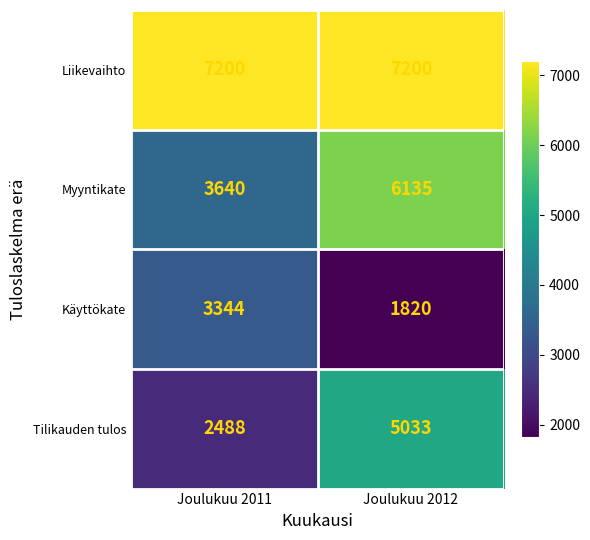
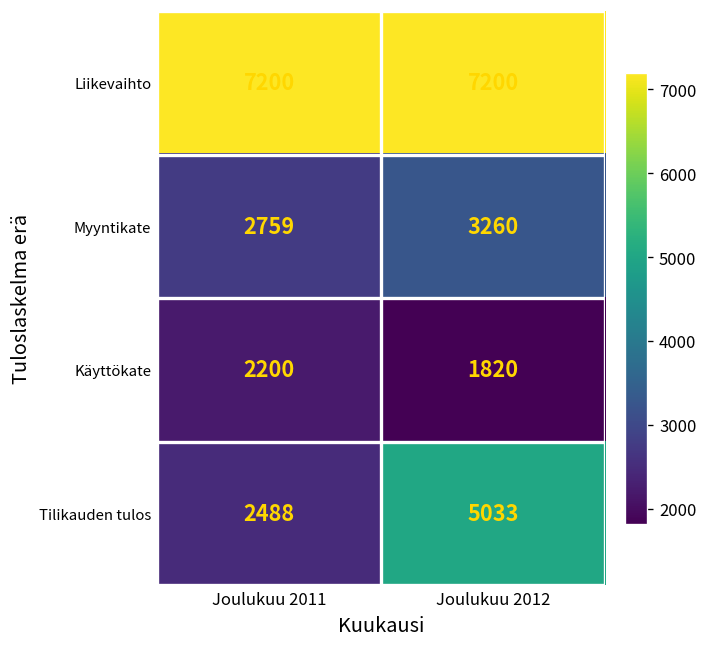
  {
    "Myyntikate": {
-     "Joulukuu 2011": 3640,
-     "Joulukuu 2012": 6135
+     "Joulukuu 2011": 2759,
+     "Joulukuu 2012": 3260
    },
    "Käyttökate": {
-     "Joulukuu 2011": 3344,
+     "Joulukuu 2011": 2200,
      "Joulukuu 2012": 1820
    },
    "Tilikauden tulos": {
      "Joulukuu 2011": 2488,
      "Joulukuu 2012": 5033
    }
  }
